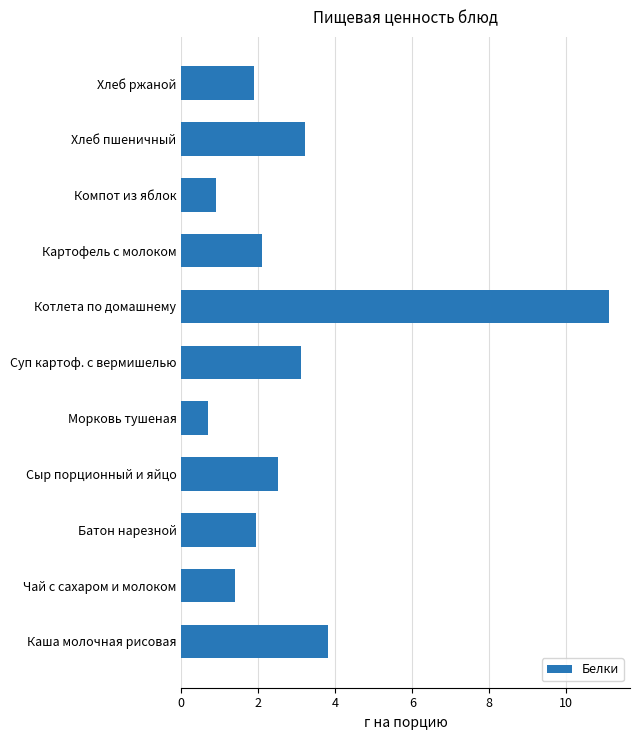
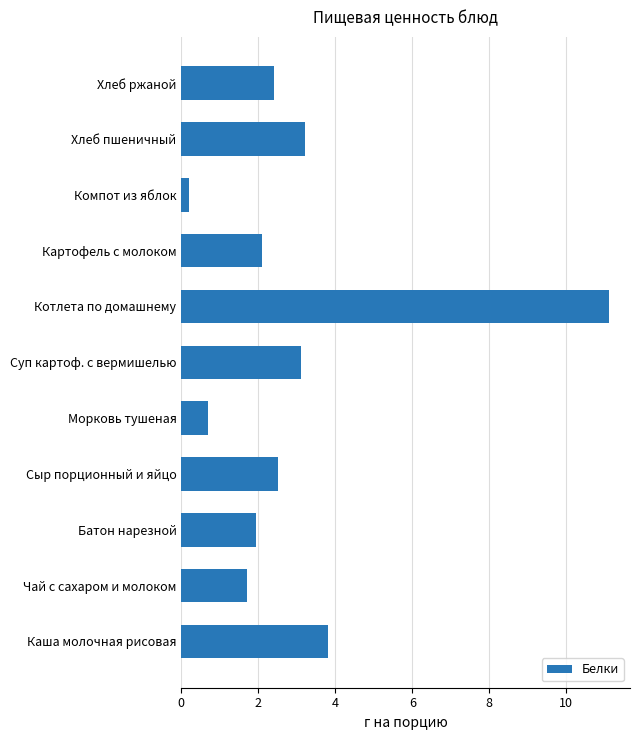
  {
-   "Хлеб ржаной": 1.9,
+   "Хлеб ржаной": 2.4,
    "Хлеб пшеничный": 3.2,
-   "Компот из яблок": 0.9,
+   "Компот из яблок": 0.2,
    "Картофель с молоком": 2.1,
    "Котлета по домашнему": 11.1,
    "Суп картоф. с вермишелью": 3.1,
    "Морковь тушеная": 0.7,
    "Сыр порционный и яйцо": 2.5,
    "Батон нарезной": 2.0,
-   "Чай с сахаром и молоком": 1.4,
+   "Чай с сахаром и молоком": 1.7,
    "Каша молочная рисовая": 3.8
  }
